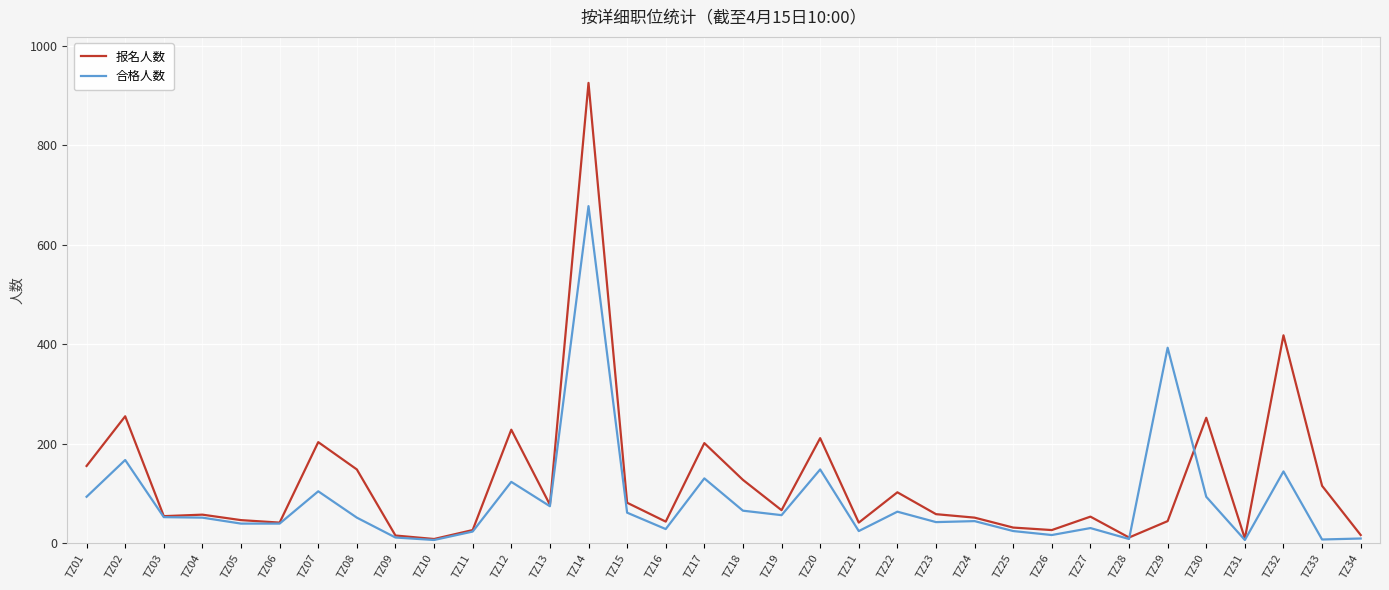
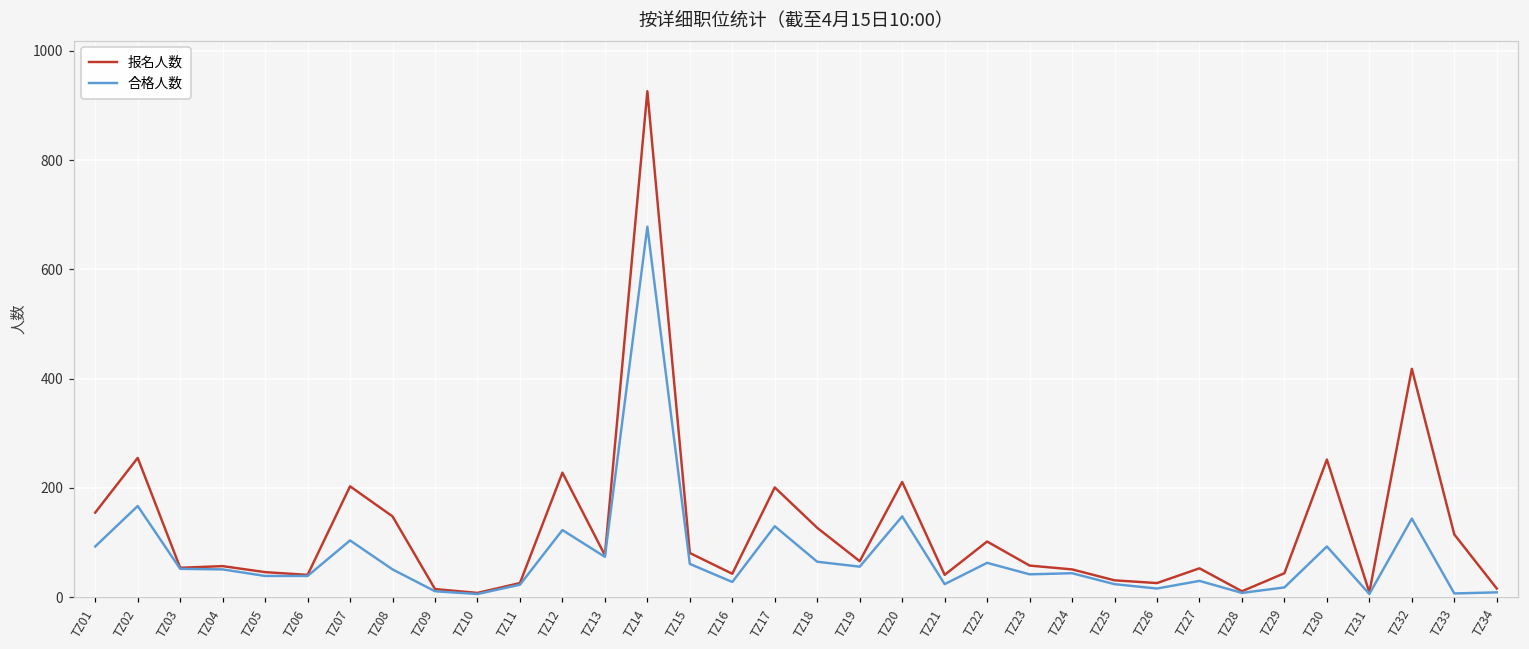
  {
    "报名人数": {
      "TZ01": 160,
      "TZ02": 260,
      "TZ04": 60,
      "TZ05": 50,
      "TZ07": 200,
      "TZ08": 150,
      "TZ12": 230,
      "TZ14": 930,
      "TZ15": 80,
      "TZ16": 40,
      "TZ17": 200,
      "TZ18": 130,
      "TZ19": 70,
      "TZ20": 210,
      "TZ21": 40,
      "TZ22": 100,
      "TZ23": 60,
      "TZ24": 50,
      "TZ25": 30,
      "TZ26": 30,
      "TZ27": 50,
      "TZ29": 40,
      "TZ30": 250,
      "TZ32": 420,
      "TZ33": 120,
      "TZ34": 20
    },
    "合格人数": {
      "TZ01": 90,
      "TZ02": 170,
      "TZ04": 50,
      "TZ05": 40,
      "TZ07": 100,
      "TZ08": 50,
      "TZ12": 120,
      "TZ14": 680,
      "TZ15": 60,
      "TZ16": 30,
      "TZ17": 130,
      "TZ18": 70,
      "TZ19": 60,
      "TZ20": 150,
      "TZ21": 20,
      "TZ22": 60,
      "TZ23": 40,
      "TZ24": 40,
      "TZ25": 20,
      "TZ26": 20,
      "TZ27": 30,
-     "TZ29": 390,
+     "TZ29": 20,
      "TZ30": 90,
      "TZ32": 140,
      "TZ33": 10,
      "TZ34": 10
    }
  }
